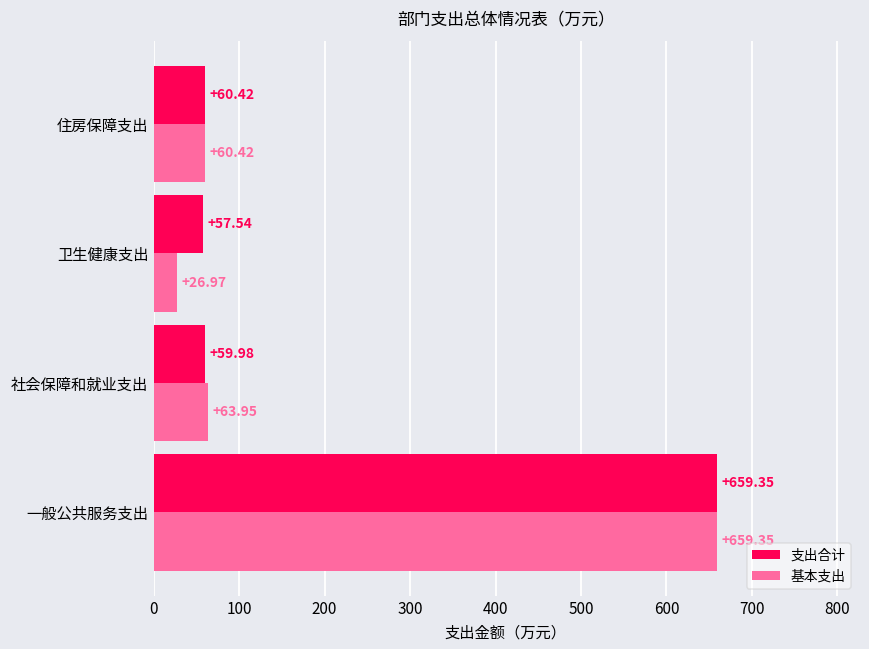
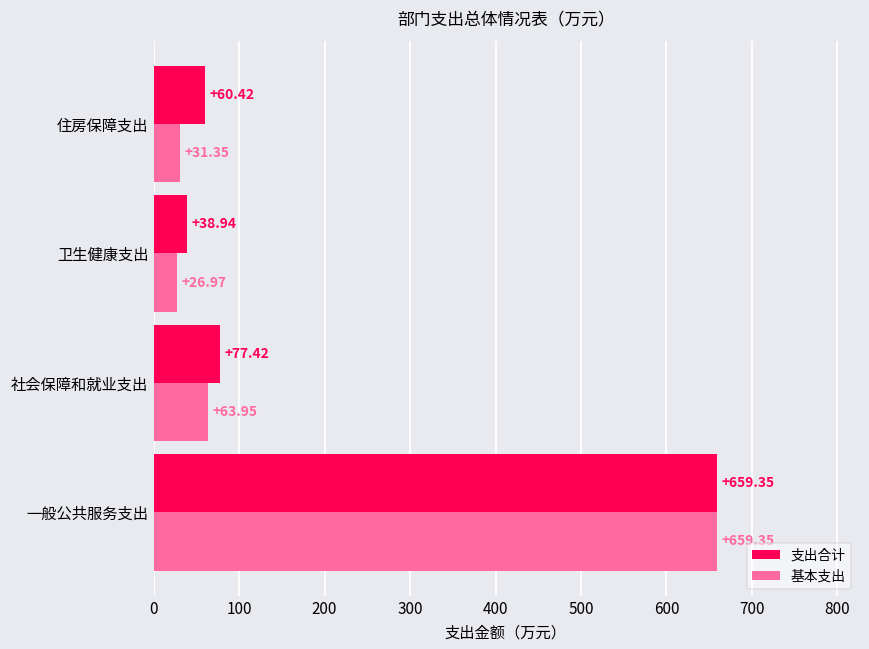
  {
    "支出合计": {
      "住房保障支出": "+60.42",
-     "卫生健康支出": "+57.54",
-     "社会保障和就业支出": "+59.98",
+     "卫生健康支出": "+38.94",
+     "社会保障和就业支出": "+77.42",
      "一般公共服务支出": "+659.35"
    },
    "基本支出": {
-     "住房保障支出": "+60.42",
+     "住房保障支出": "+31.35",
      "卫生健康支出": "+26.97",
      "社会保障和就业支出": "+63.95"
    }
  }
